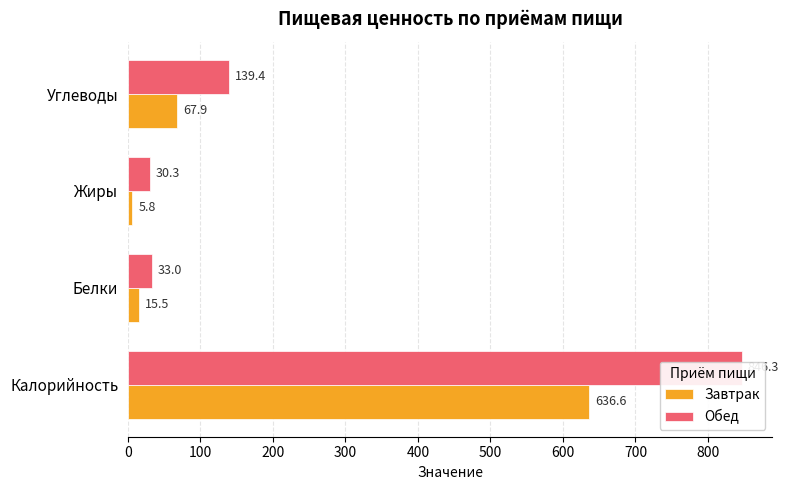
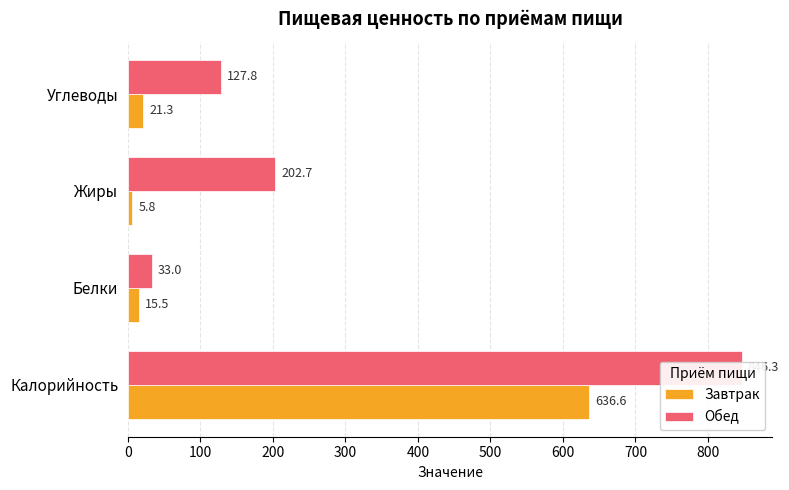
  {
    "Завтрак": {
-     "Углеводы": 67.9,
+     "Углеводы": 21.3,
      "Жиры": 5.8,
      "Белки": 15.5,
      "Калорийность": 636.6
    },
    "Обед": {
-     "Углеводы": 139.4,
-     "Жиры": 30.3,
+     "Углеводы": 127.8,
+     "Жиры": 202.7,
      "Белки": 33.0
    }
  }
